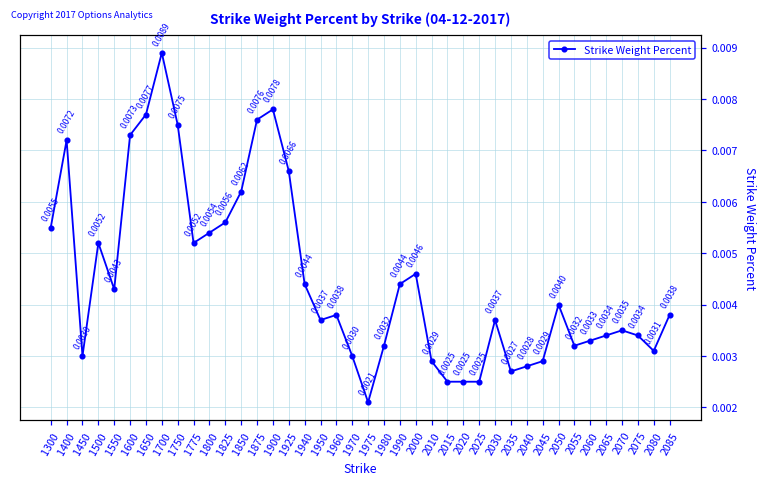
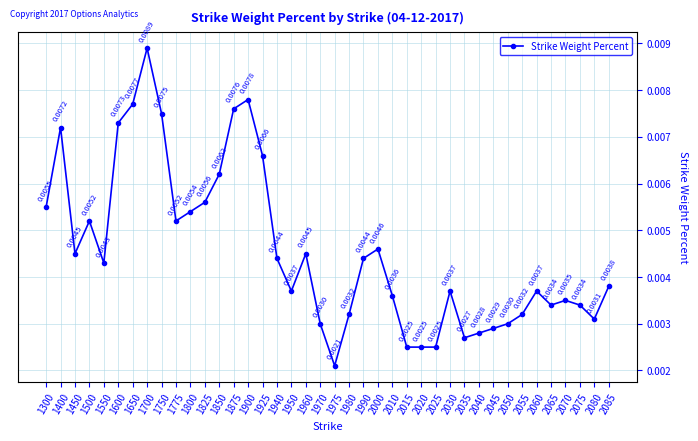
  {
    "1300": 0.0055,
    "1400": 0.0072,
-   "1450": 0.0030,
+   "1450": 0.0045,
    "1500": 0.0052,
    "1550": 0.0043,
    "1600": 0.0073,
    "1650": 0.0077,
    "1700": 0.0089,
    "1750": 0.0075,
    "1775": 0.0052,
    "1800": 0.0054,
    "1825": 0.0056,
    "1850": 0.0062,
    "1875": 0.0076,
    "1900": 0.0078,
    "1925": 0.0066,
    "1940": 0.0044,
    "1950": 0.0037,
-   "1960": 0.0038,
+   "1960": 0.0045,
    "1970": 0.0030,
    "1975": 0.0021,
    "1980": 0.0032,
    "1990": 0.0044,
    "2000": 0.0046,
-   "2010": 0.0029,
+   "2010": 0.0036,
    "2030": 0.0037,
-   "2050": 0.0040,
+   "2050": 0.0030,
    "2055": 0.0032,
-   "2060": 0.0033,
+   "2060": 0.0037,
    "2080": 0.0031,
    "2085": 0.0038
  }
